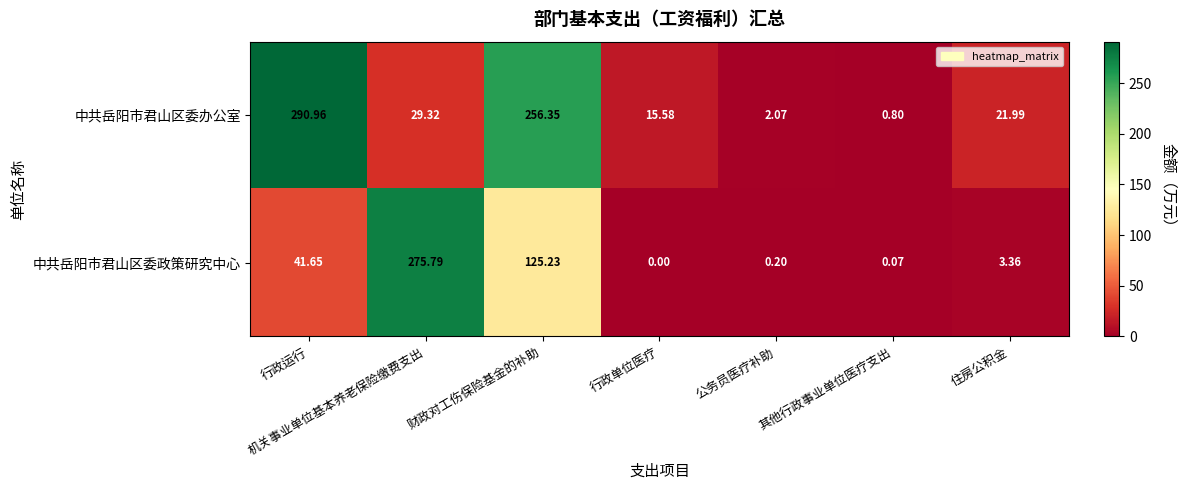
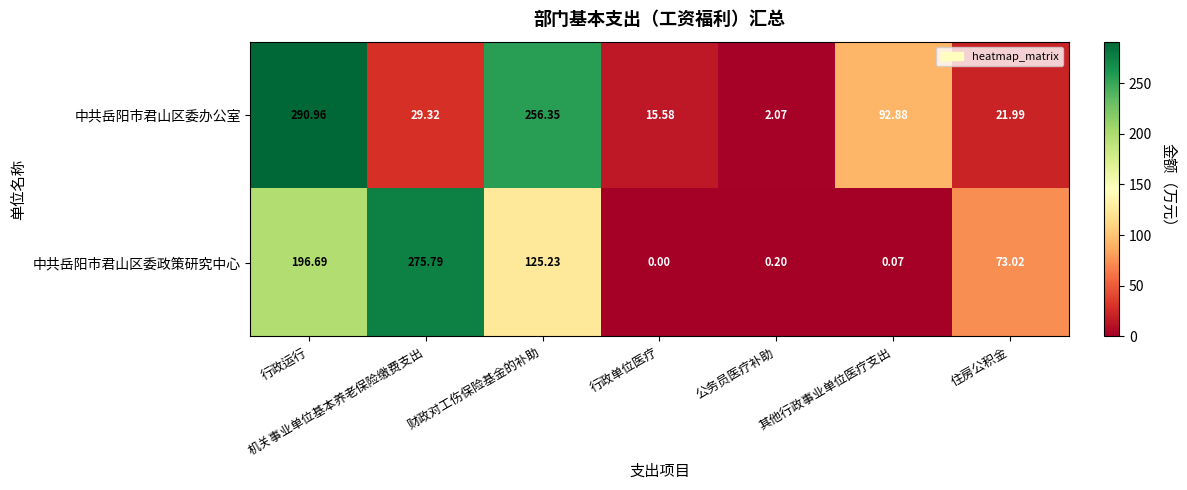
  {
    "中共岳阳市君山区委办公室": {
      "行政运行": 290.96,
      "机关事业单位基本养老保险缴费支出": 29.32,
      "财政对工伤保险基金的补助": 256.35,
      "行政单位医疗": 15.58,
      "公务员医疗补助": 2.07,
-     "其他行政事业单位医疗支出": 0.80,
+     "其他行政事业单位医疗支出": 92.88,
      "住房公积金": 21.99
    },
    "中共岳阳市君山区委政策研究中心": {
-     "行政运行": 41.65,
+     "行政运行": 196.69,
      "机关事业单位基本养老保险缴费支出": 275.79,
      "财政对工伤保险基金的补助": 125.23,
      "行政单位医疗": 0.00,
      "公务员医疗补助": 0.20,
      "其他行政事业单位医疗支出": 0.07,
-     "住房公积金": 3.36
+     "住房公积金": 73.02
    }
  }
